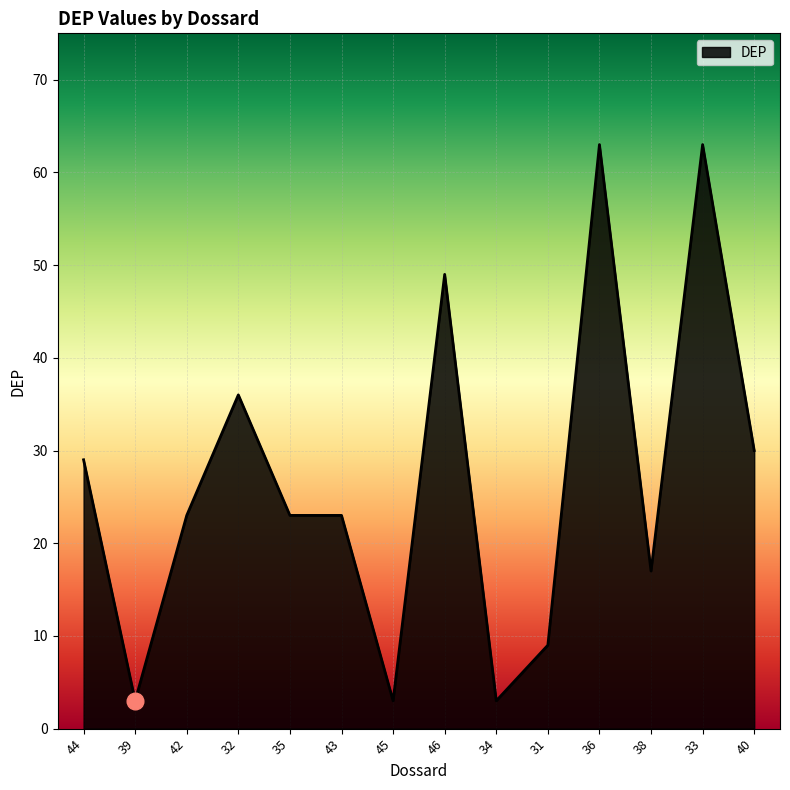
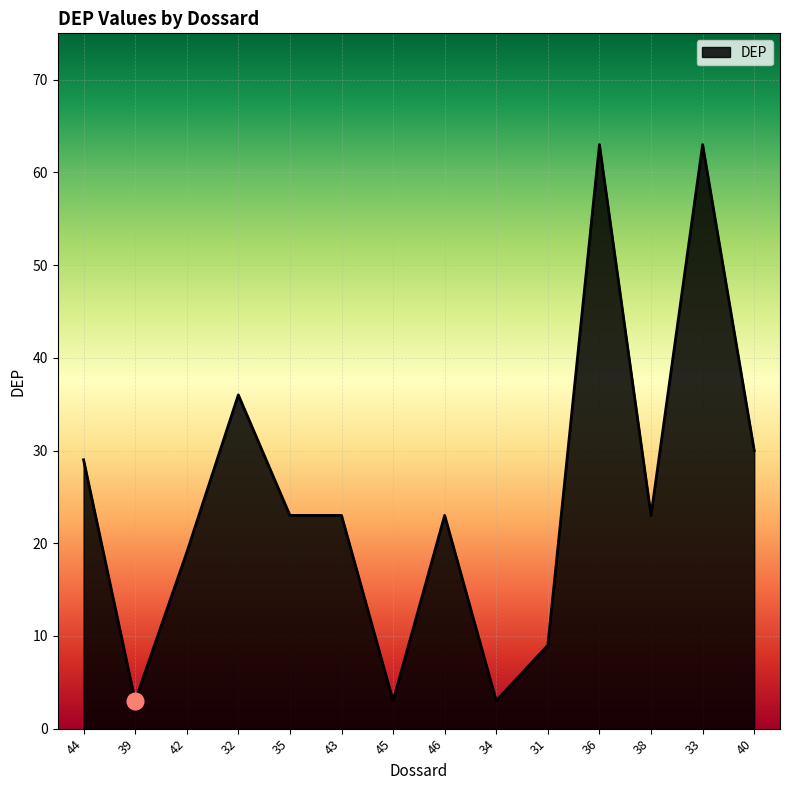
  {
    "DEP": {
      "44": 29,
-     "42": 23,
+     "42": 19,
      "32": 36,
      "35": 23,
      "43": 23,
      "45": 3,
-     "46": 49,
+     "46": 23,
      "34": 3,
      "31": 9,
      "36": 63,
-     "38": 17,
+     "38": 23,
      "33": 63,
      "40": 30
    }
  }
